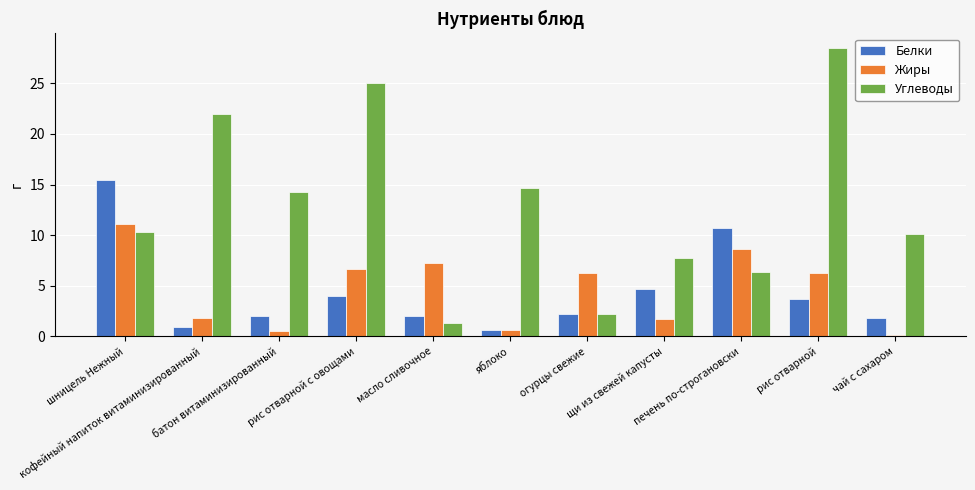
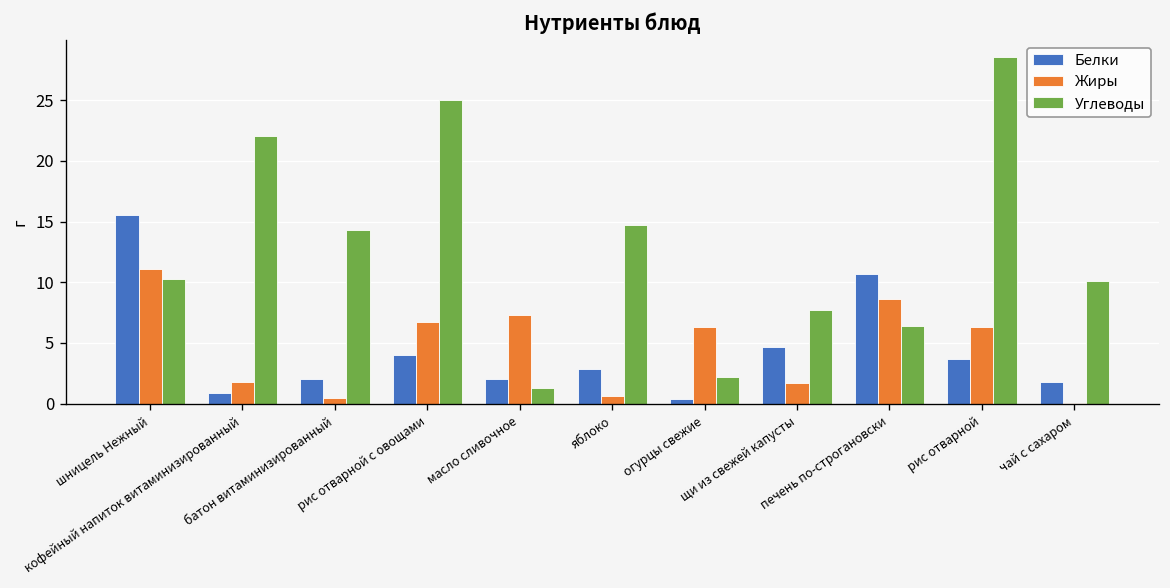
  {
    "Белки": {
      "шницель Нежный": 15.5,
      "кофейный напиток витаминизированный": 0.9,
      "батон витаминизированный": 2.0,
      "рис отварной с овощами": 4.0,
      "масло сливочное": 2.0,
-     "яблоко": 0.6,
-     "огурцы свежие": 2.2,
+     "яблоко": 2.9,
+     "огурцы свежие": 0.4,
      "щи из свежей капусты": 4.7,
      "печень по-строгановски": 10.7,
      "рис отварной": 3.7,
      "чай с сахаром": 1.8
    },
    "Жиры": {
      "шницель Нежный": 11.1,
      "кофейный напиток витаминизированный": 1.8,
      "батон витаминизированный": 0.5,
      "рис отварной с овощами": 6.7,
      "масло сливочное": 7.3,
      "яблоко": 0.6,
      "огурцы свежие": 6.3,
      "щи из свежей капусты": 1.7,
      "печень по-строгановски": 8.6,
      "рис отварной": 6.3
    },
    "Углеводы": {
      "шницель Нежный": 10.3,
      "кофейный напиток витаминизированный": 22.0,
      "батон витаминизированный": 14.3,
      "рис отварной с овощами": 25.0,
      "масло сливочное": 1.3,
      "яблоко": 14.7,
      "огурцы свежие": 2.2,
      "щи из свежей капусты": 7.7,
      "печень по-строгановски": 6.4,
      "рис отварной": 28.5,
      "чай с сахаром": 10.1
    }
  }
